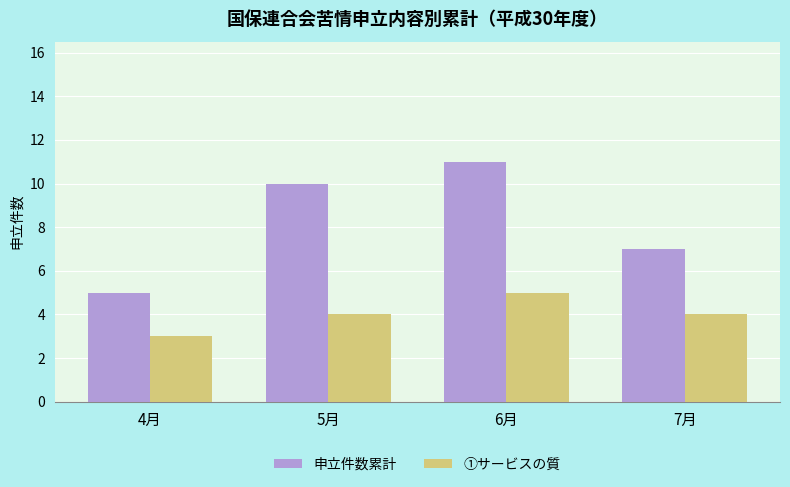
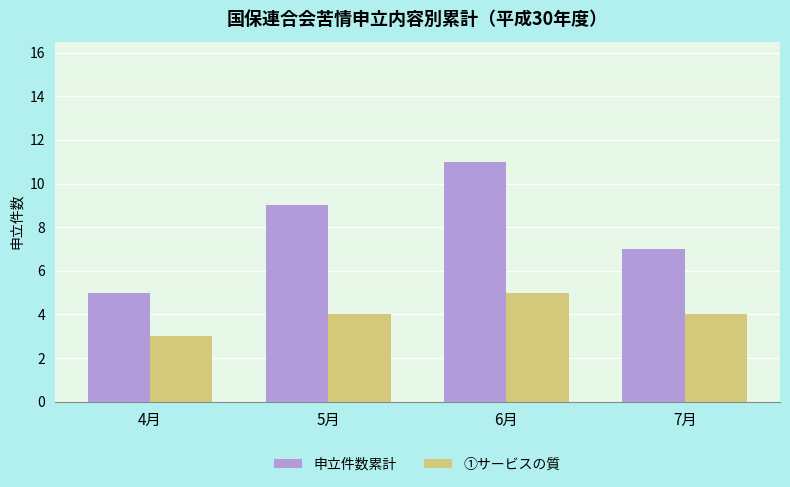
  {
    "申立件数累計": {
      "4月": 5,
-     "5月": 10,
+     "5月": 9,
      "6月": 11,
      "7月": 7
    },
    "①サービスの質": {
      "4月": 3,
      "5月": 4,
      "6月": 5,
      "7月": 4
    }
  }
